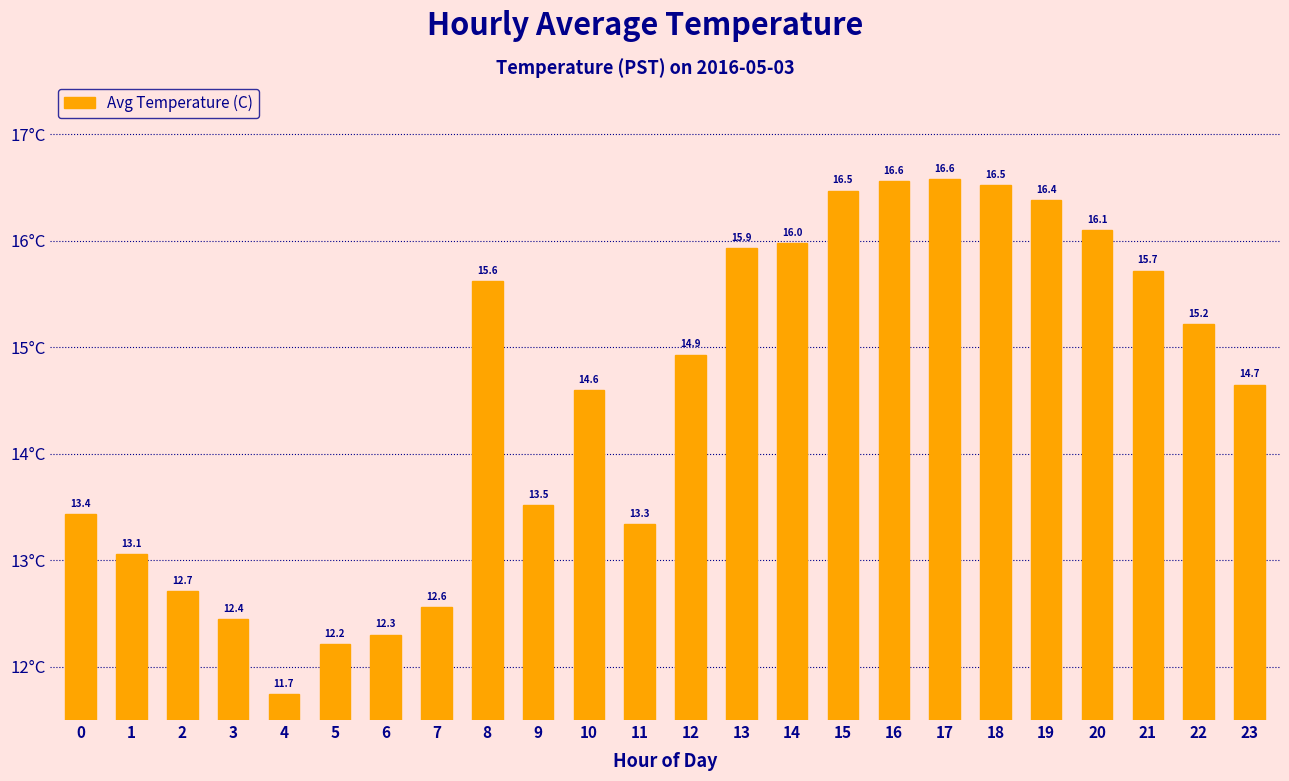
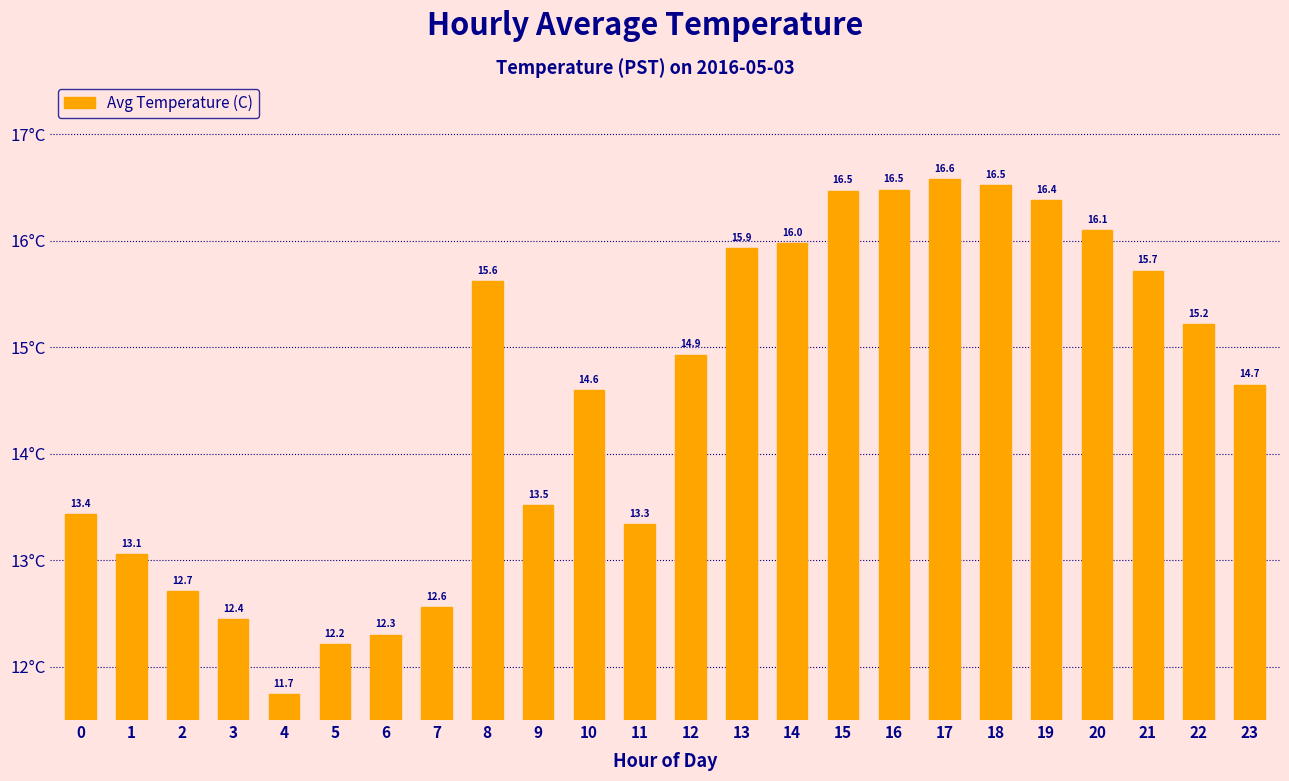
  {
    "0": 13.4,
    "1": 13.1,
    "2": 12.7,
    "3": 12.4,
    "4": 11.7,
    "5": 12.2,
    "6": 12.3,
    "7": 12.6,
    "8": 15.6,
    "9": 13.5,
    "10": 14.6,
    "11": 13.3,
    "12": 14.9,
    "13": 15.9,
    "14": 16.0,
    "15": 16.5,
-   "16": 16.6,
+   "16": 16.5,
    "17": 16.6,
    "18": 16.5,
    "19": 16.4,
    "20": 16.1,
    "21": 15.7,
    "22": 15.2,
    "23": 14.7
  }
